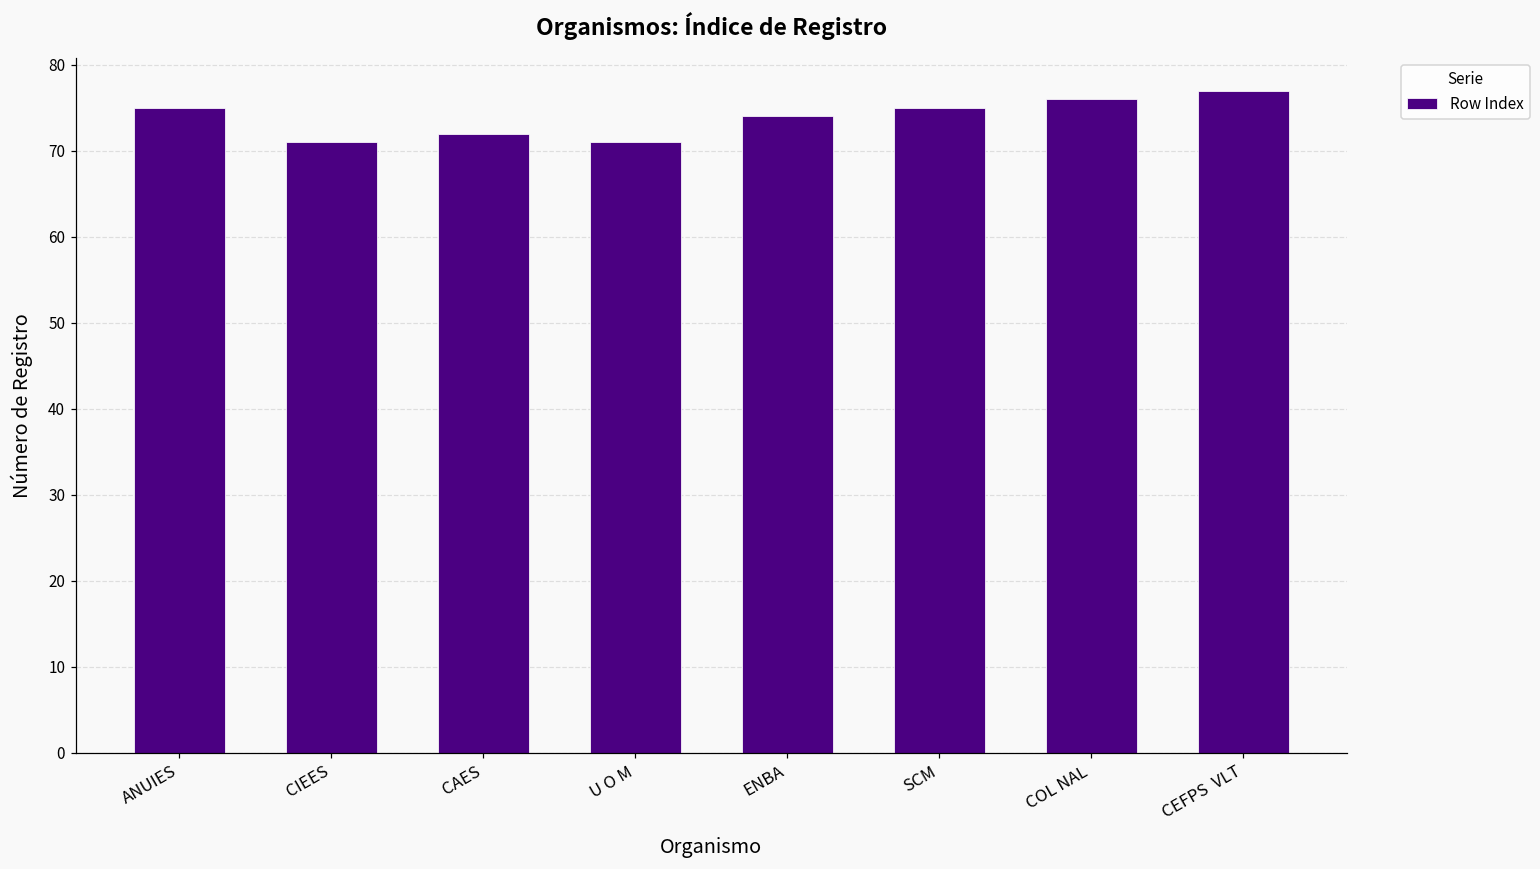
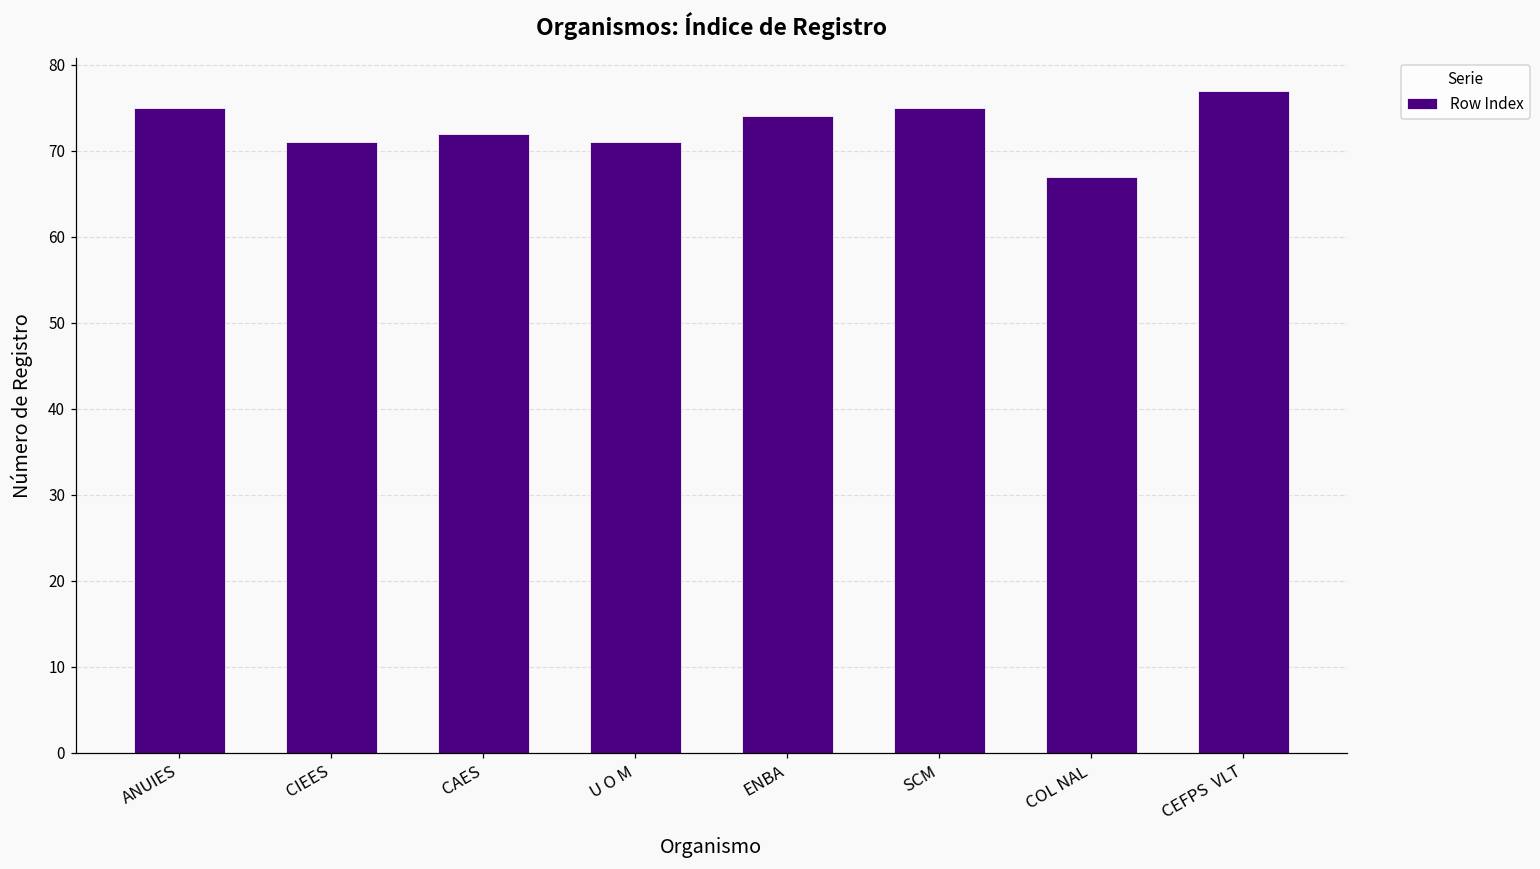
  {
    "ANUIES": 75,
    "CIEES": 71,
    "CAES": 72,
    "U O M": 71,
    "ENBA": 74,
    "SCM": 75,
-   "COL NAL": 76,
+   "COL NAL": 67,
    "CEFPS VLT": 77
  }
